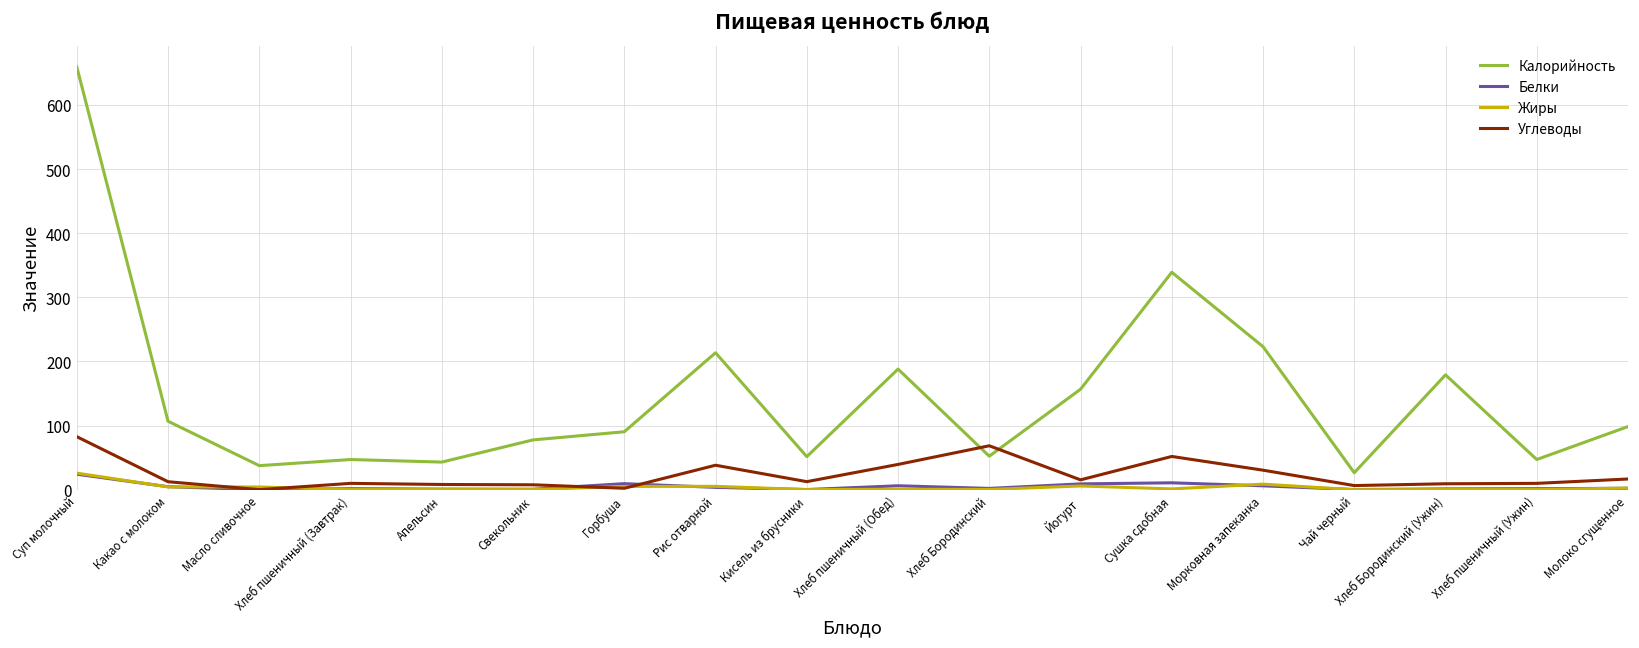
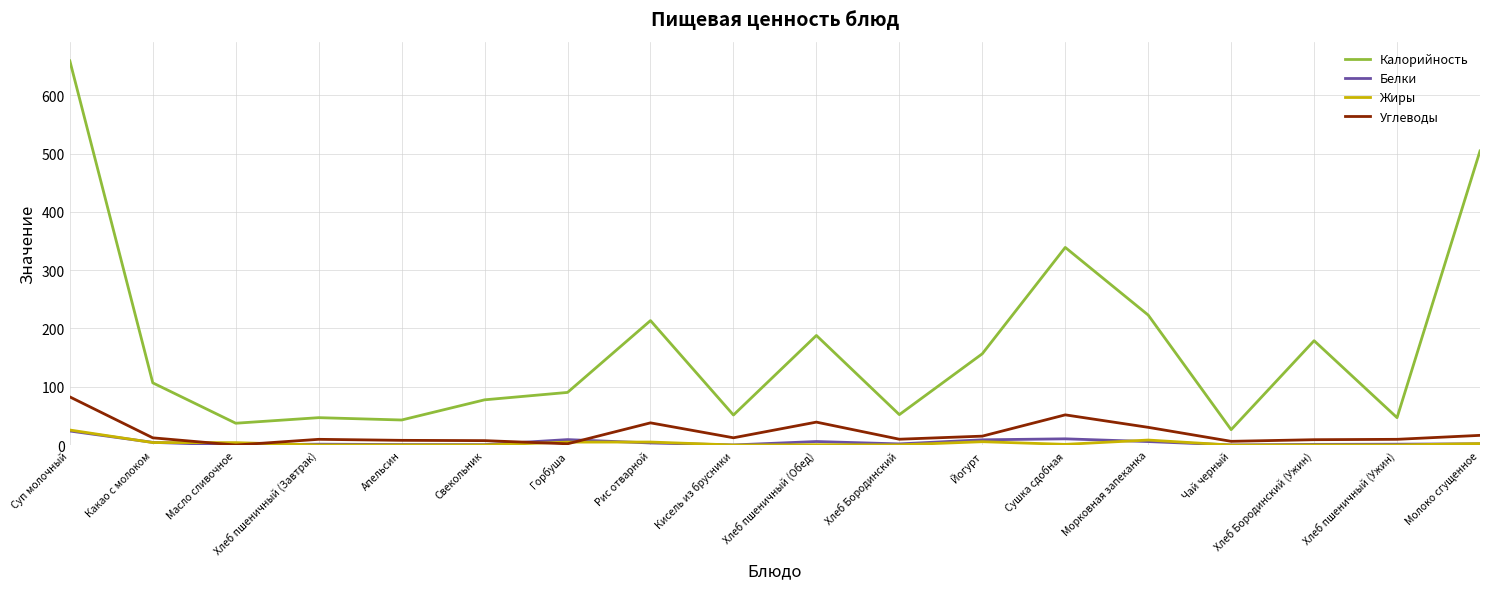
  {
    "Калорийность": {
      "Суп молочный": 660,
      "Какао с молоком": 110,
      "Масло сливочное": 40,
      "Хлеб пшеничный (Завтрак)": 50,
      "Апельсин": 40,
      "Свекольник": 80,
      "Горбуша": 90,
      "Рис отварной": 210,
      "Кисель из брусники": 50,
      "Хлеб пшеничный (Обед)": 190,
      "Хлеб Бородинский": 50,
      "Йогурт": 160,
      "Сушка сдобная": 340,
      "Морковная запеканка": 220,
      "Чай черный": 30,
      "Хлеб Бородинский (Ужин)": 180,
      "Хлеб пшеничный (Ужин)": 50,
-     "Молоко сгущенное": 100
+     "Молоко сгущенное": 500
    },
    "Белки": {
      "Хлеб пшеничный (Обед)": 10,
      "Сушка сдобная": 10
    },
    "Жиры": {
      "Хлеб пшеничный (Обед)": 0,
      "Сушка сдобная": 0
    },
    "Углеводы": {
      "Суп молочный": 80,
      "Какао с молоком": 10,
      "Хлеб пшеничный (Завтрак)": 10,
      "Апельсин": 10,
      "Свекольник": 10,
      "Рис отварной": 40,
      "Кисель из брусники": 10,
      "Хлеб пшеничный (Обед)": 40,
-     "Хлеб Бородинский": 70,
+     "Хлеб Бородинский": 10,
      "Йогурт": 20,
      "Сушка сдобная": 50,
      "Морковная запеканка": 30,
      "Чай черный": 10,
      "Хлеб Бородинский (Ужин)": 10,
      "Хлеб пшеничный (Ужин)": 10,
      "Молоко сгущенное": 20
    }
  }
